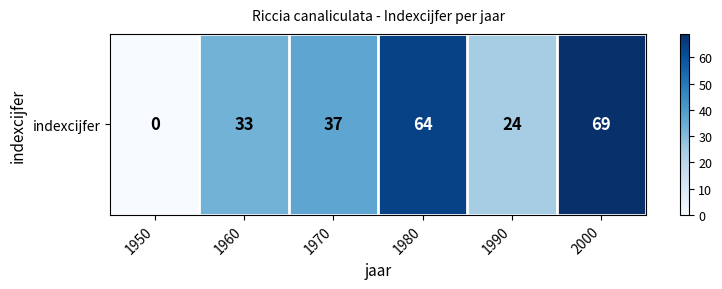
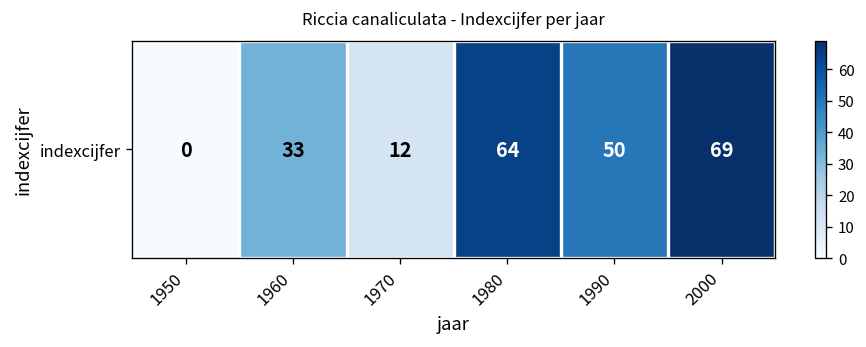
  {
    "indexcijfer": {
      "1950": 0,
      "1960": 33,
-     "1970": 37,
+     "1970": 12,
      "1980": 64,
-     "1990": 24,
+     "1990": 50,
      "2000": 69
    }
  }
